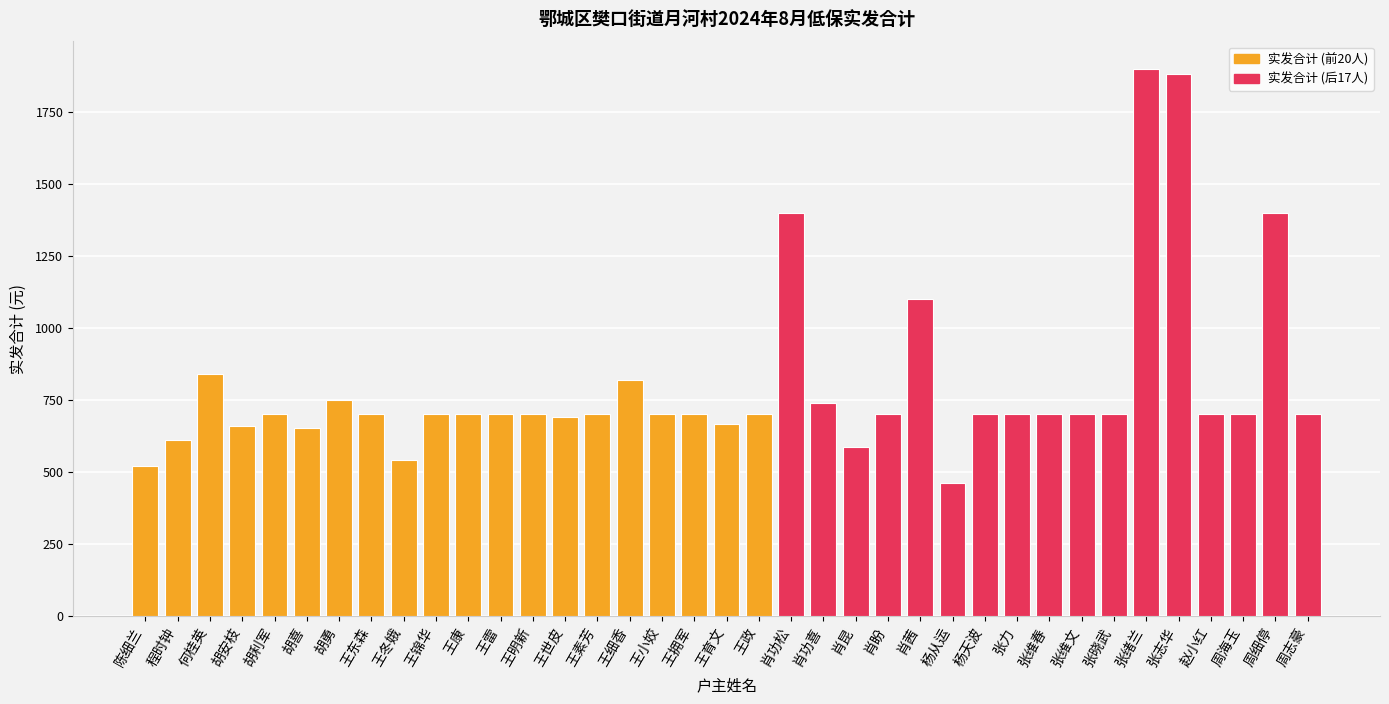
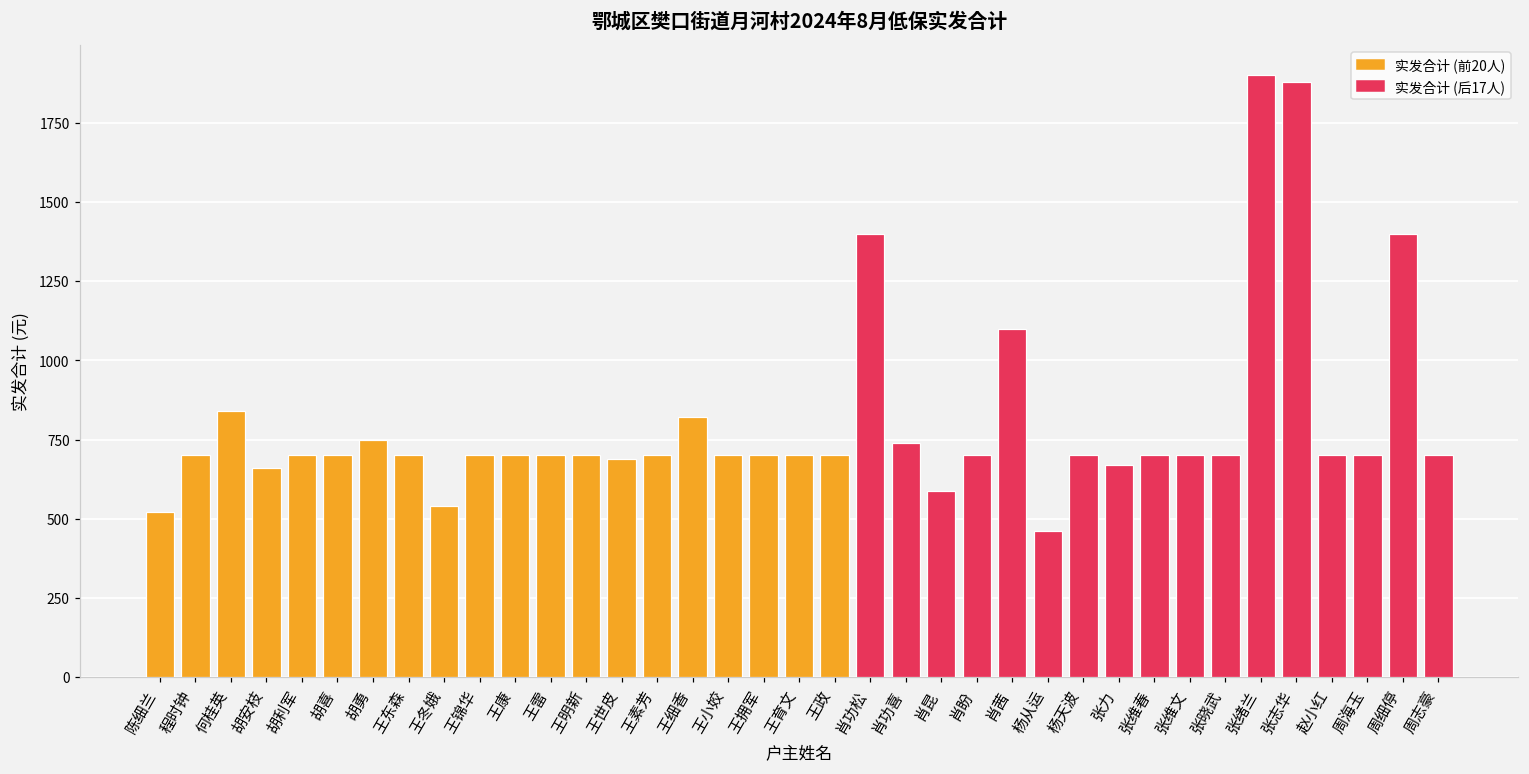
  {
    "实发合计 (前20人)": {
      "陈细兰": 520,
-     "程时钟": 610,
+     "程时钟": 700,
      "何桂英": 840,
      "胡安枝": 660,
      "胡利军": 700,
-     "胡喜": 650,
+     "胡喜": 700,
      "胡勇": 750,
      "王东森": 700,
      "王冬娥": 540,
      "王锦华": 700,
      "王康": 700,
      "王雷": 700,
      "王明新": 700,
      "王世皮": 690,
      "王素芳": 700,
      "王细香": 820,
      "王小姣": 700,
      "王拥军": 700,
-     "王育文": 670,
+     "王育文": 700,
      "王政": 700
    },
    "实发合计 (后17人)": {
      "肖功松": 1400,
      "肖功喜": 740,
      "肖昆": 590,
      "肖盼": 700,
      "肖茜": 1100,
      "杨从运": 460,
      "杨天波": 700,
-     "张力": 700,
+     "张力": 670,
      "张维春": 700,
      "张维文": 700,
      "张晓武": 700,
      "张绪兰": 1900,
      "张志华": 1880,
      "赵小红": 700,
      "周海玉": 700,
      "周细停": 1400,
      "周志豪": 700
    }
  }
